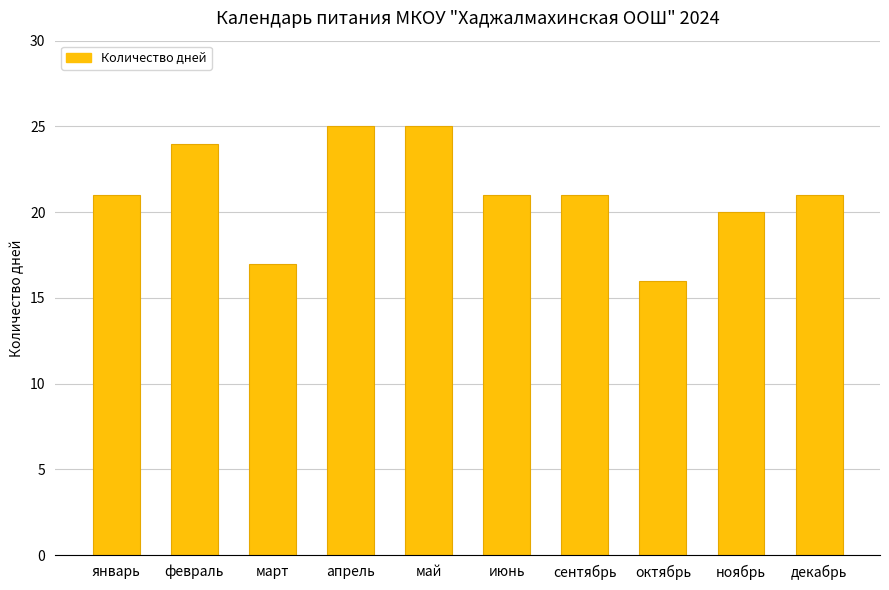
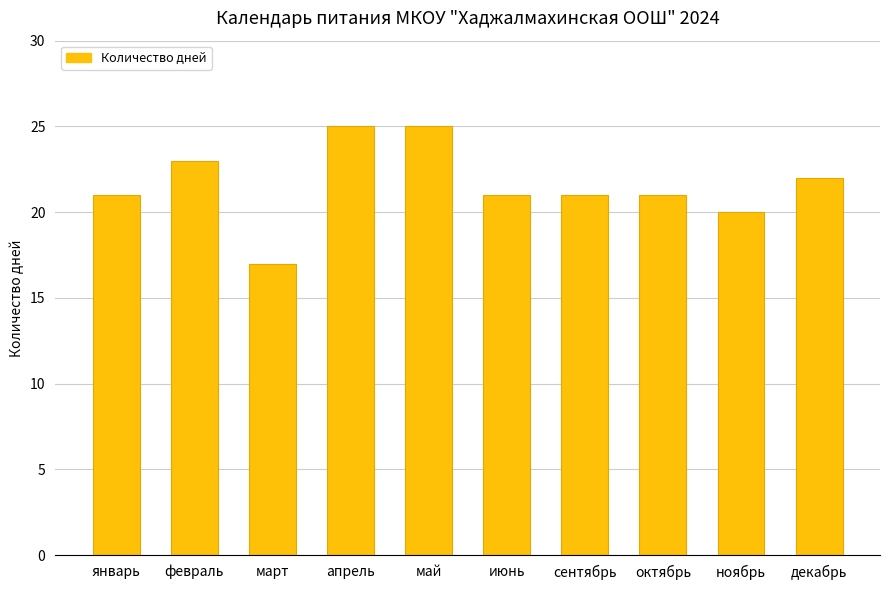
  {
    "январь": 21,
-   "февраль": 24,
+   "февраль": 23,
    "март": 17,
    "апрель": 25,
    "май": 25,
    "июнь": 21,
    "сентябрь": 21,
-   "октябрь": 16,
+   "октябрь": 21,
    "ноябрь": 20,
-   "декабрь": 21
+   "декабрь": 22
  }
